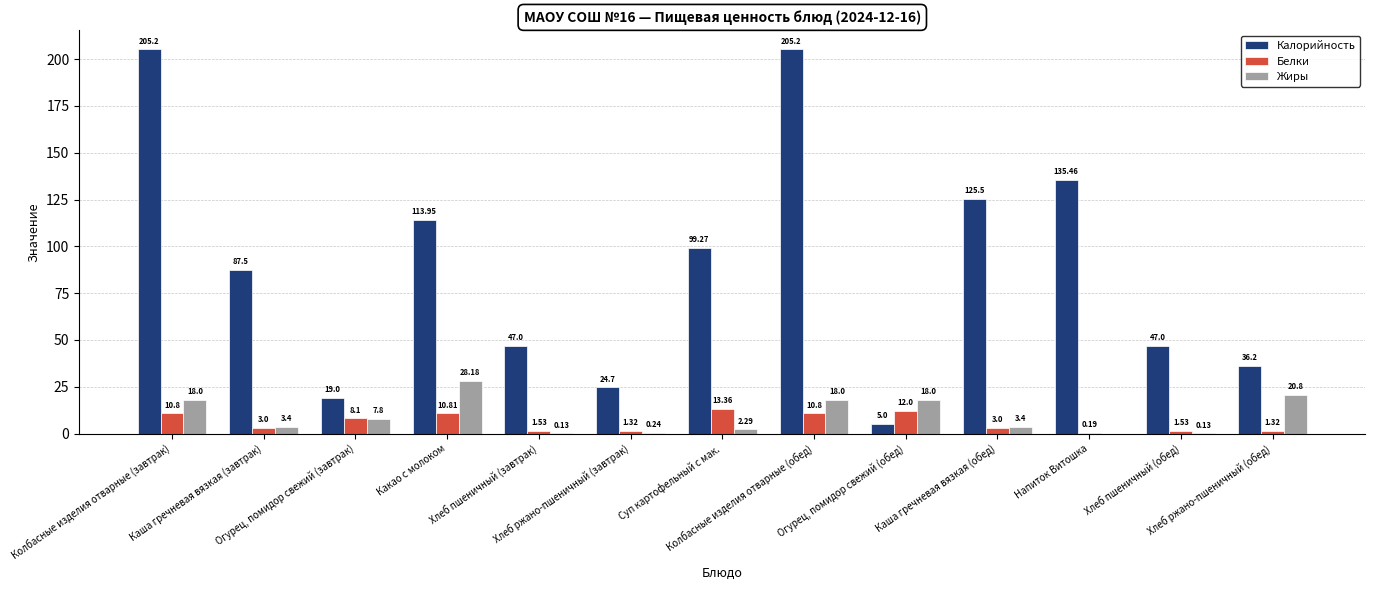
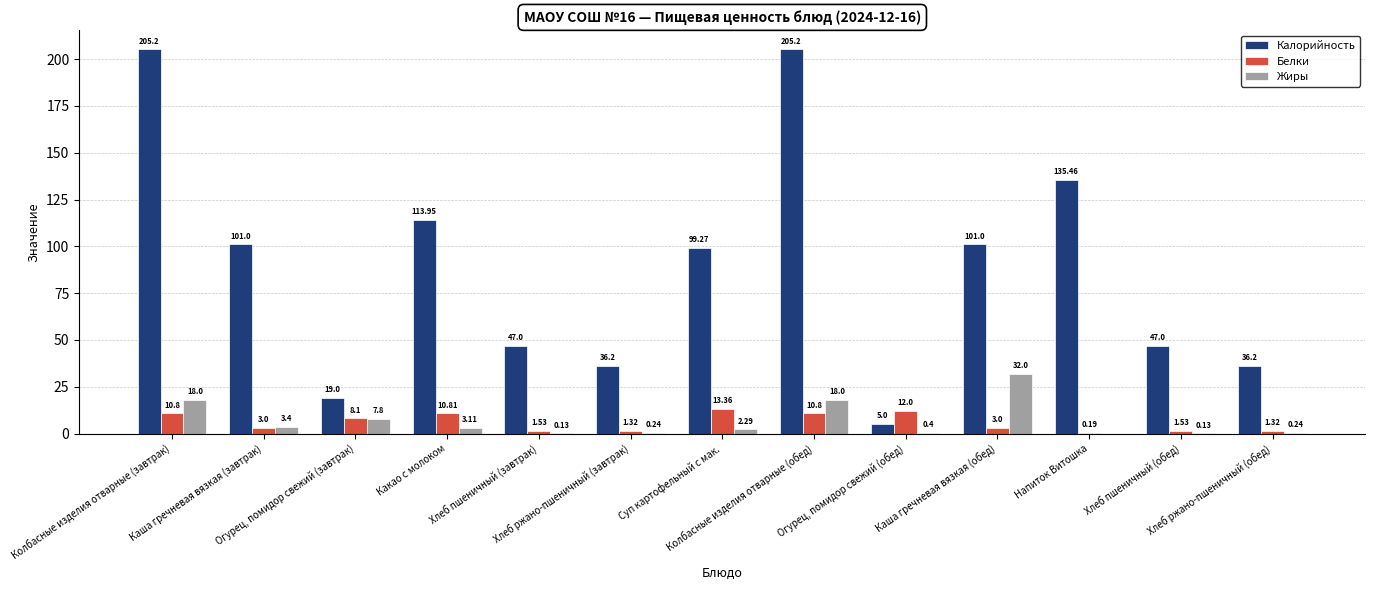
  {
    "Калорийность": {
      "Колбасные изделия отварные (завтрак)": 205.2,
-     "Каша гречневая вязкая (завтрак)": 87.5,
+     "Каша гречневая вязкая (завтрак)": 101.0,
      "Огурец, помидор свежий (завтрак)": 19.0,
      "Какао с молоком": 113.95,
      "Хлеб пшеничный (завтрак)": 47.0,
-     "Хлеб ржано-пшеничный (завтрак)": 24.7,
+     "Хлеб ржано-пшеничный (завтрак)": 36.2,
      "Суп картофельный с мак.": 99.27,
      "Колбасные изделия отварные (обед)": 205.2,
      "Огурец, помидор свежий (обед)": 5.0,
-     "Каша гречневая вязкая (обед)": 125.5,
+     "Каша гречневая вязкая (обед)": 101.0,
      "Напиток Витошка": 135.46,
      "Хлеб пшеничный (обед)": 47.0,
      "Хлеб ржано-пшеничный (обед)": 36.2
    },
    "Белки": {
      "Колбасные изделия отварные (завтрак)": 10.8,
      "Каша гречневая вязкая (завтрак)": 3.0,
      "Огурец, помидор свежий (завтрак)": 8.1,
      "Какао с молоком": 10.81,
      "Хлеб пшеничный (завтрак)": 1.53,
      "Хлеб ржано-пшеничный (завтрак)": 1.32,
      "Суп картофельный с мак.": 13.36,
      "Колбасные изделия отварные (обед)": 10.8,
      "Огурец, помидор свежий (обед)": 12.0,
      "Каша гречневая вязкая (обед)": 3.0,
      "Напиток Витошка": 0.19,
      "Хлеб пшеничный (обед)": 1.53,
      "Хлеб ржано-пшеничный (обед)": 1.32
    },
    "Жиры": {
      "Колбасные изделия отварные (завтрак)": 18.0,
      "Каша гречневая вязкая (завтрак)": 3.4,
      "Огурец, помидор свежий (завтрак)": 7.8,
-     "Какао с молоком": 28.18,
+     "Какао с молоком": 3.11,
      "Хлеб пшеничный (завтрак)": 0.13,
      "Хлеб ржано-пшеничный (завтрак)": 0.24,
      "Суп картофельный с мак.": 2.29,
      "Колбасные изделия отварные (обед)": 18.0,
-     "Огурец, помидор свежий (обед)": 18.0,
-     "Каша гречневая вязкая (обед)": 3.4,
+     "Огурец, помидор свежий (обед)": 0.4,
+     "Каша гречневая вязкая (обед)": 32.0,
      "Хлеб пшеничный (обед)": 0.13,
-     "Хлеб ржано-пшеничный (обед)": 20.8
+     "Хлеб ржано-пшеничный (обед)": 0.24
    }
  }
